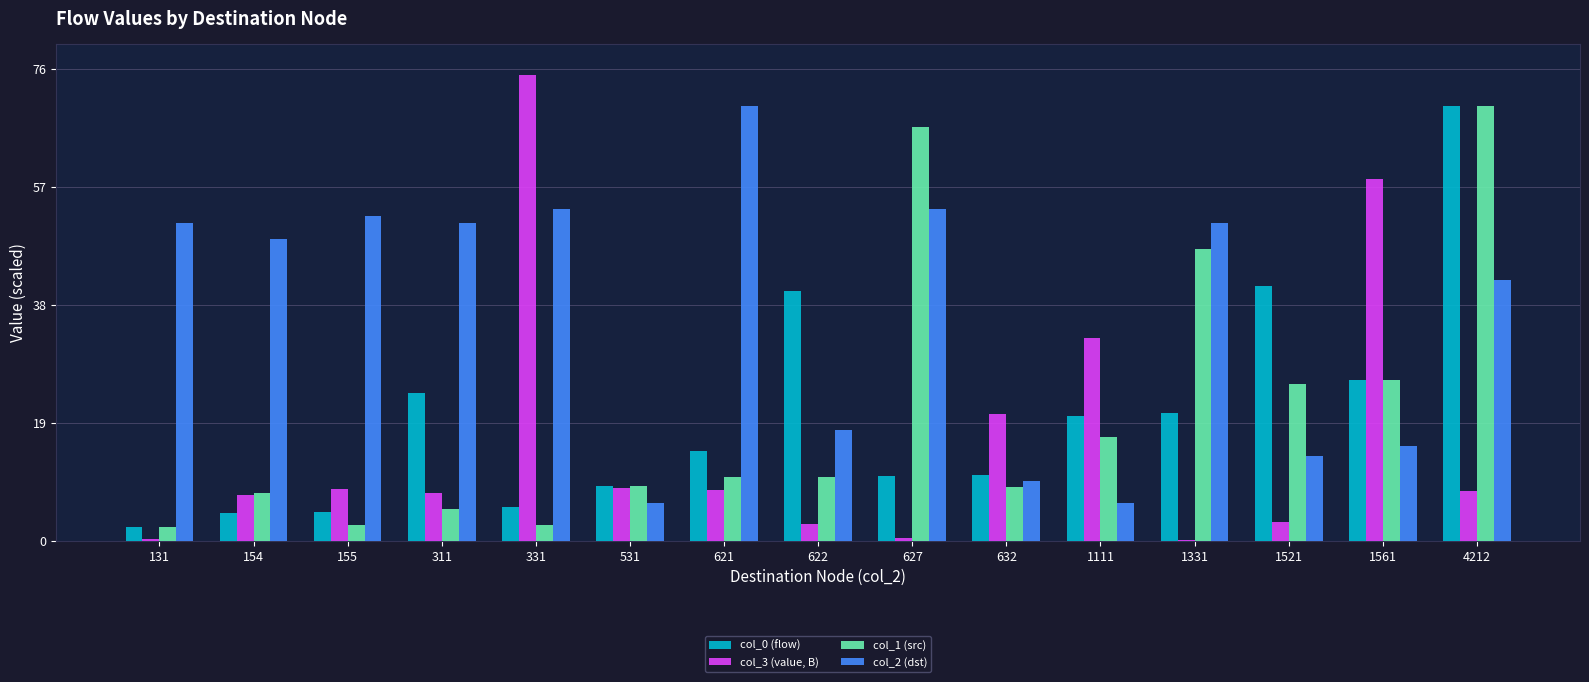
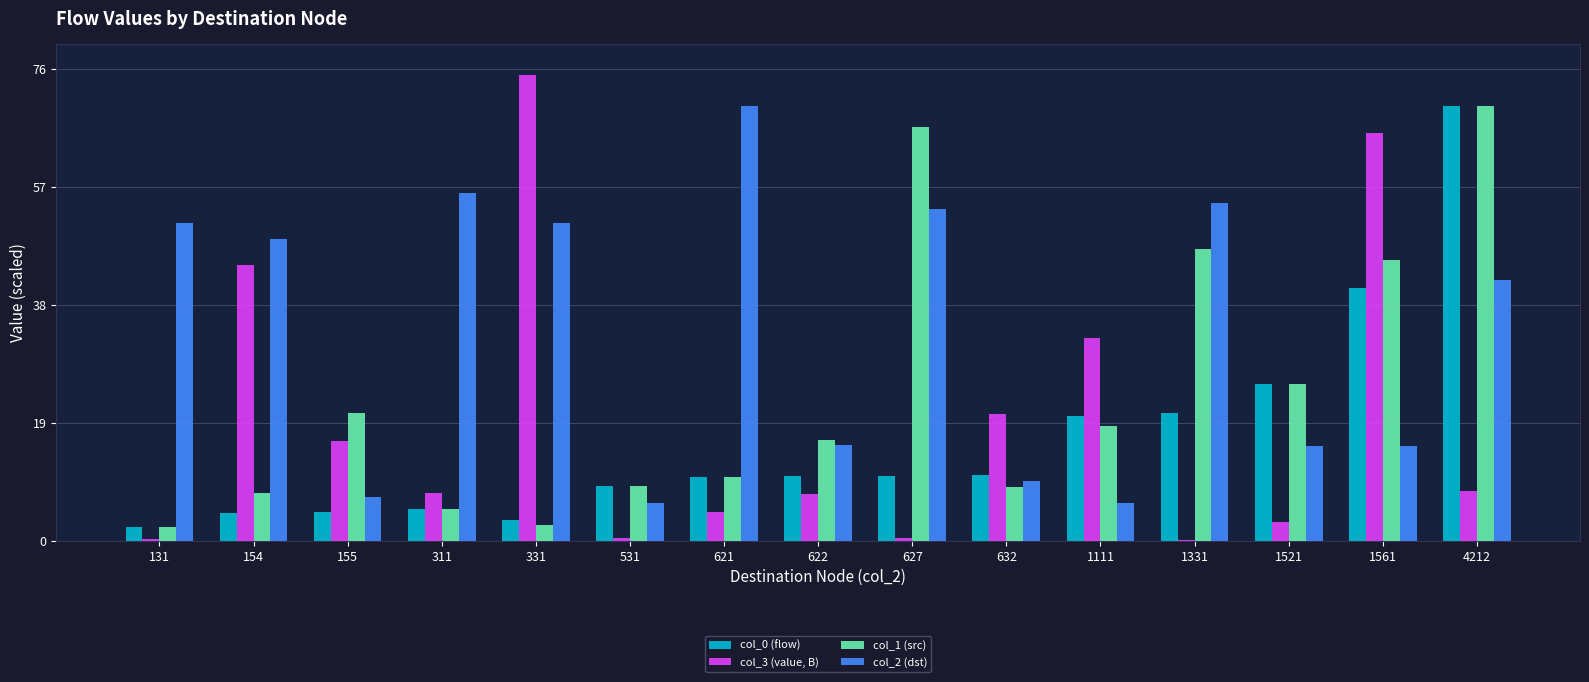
  {
    "col_0 (flow)": {
      "131": 2,
      "154": 4,
      "155": 5,
-     "311": 24,
-     "331": 6,
+     "311": 5,
+     "331": 3,
      "531": 9,
-     "621": 14,
-     "622": 40,
+     "621": 10,
+     "622": 10,
      "627": 10,
      "632": 11,
      "1111": 20,
      "1331": 21,
-     "1521": 41,
-     "1561": 26,
+     "1521": 25,
+     "1561": 41,
      "4212": 70
    },
    "col_3 (value, B)": {
-     "154": 7,
-     "155": 8,
+     "154": 44,
+     "155": 16,
      "311": 8,
      "331": 75,
-     "531": 8,
-     "621": 8,
-     "622": 3,
+     "531": 0,
+     "621": 5,
+     "622": 7,
      "627": 0,
      "632": 20,
      "1111": 33,
      "1521": 3,
-     "1561": 58,
+     "1561": 66,
      "4212": 8
    },
    "col_1 (src)": {
      "131": 2,
      "154": 8,
-     "155": 3,
+     "155": 21,
      "311": 5,
      "331": 3,
      "531": 9,
      "621": 10,
-     "622": 10,
+     "622": 16,
      "627": 67,
      "632": 9,
-     "1111": 17,
+     "1111": 18,
      "1331": 47,
      "1521": 25,
-     "1561": 26,
+     "1561": 45,
      "4212": 70
    },
    "col_2 (dst)": {
      "131": 51,
      "154": 49,
-     "155": 52,
-     "311": 51,
-     "331": 53,
+     "155": 7,
+     "311": 56,
+     "331": 51,
      "531": 6,
      "621": 70,
-     "622": 18,
+     "622": 15,
      "627": 53,
      "632": 10,
      "1111": 6,
-     "1331": 51,
-     "1521": 14,
+     "1331": 54,
+     "1521": 15,
      "1561": 15,
      "4212": 42
    }
  }
